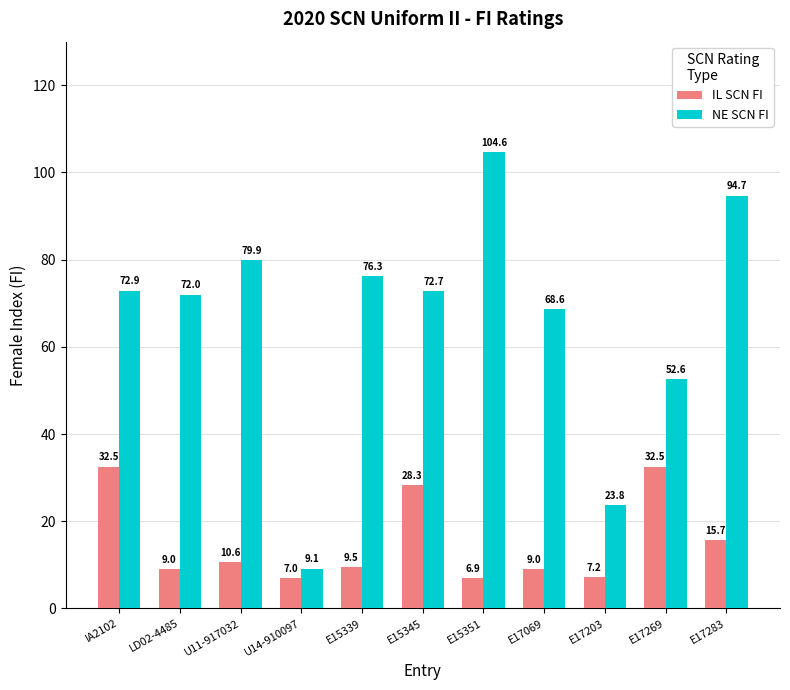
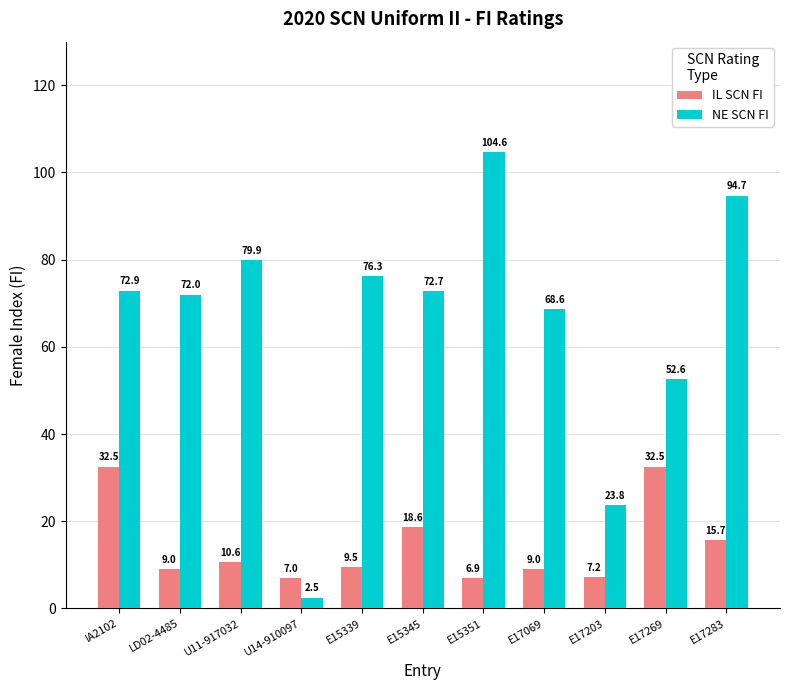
  {
    "IL SCN FI": {
      "IA2102": 32.5,
      "LD02-4485": 9.0,
      "U11-917032": 10.6,
      "U14-910097": 7.0,
      "E15339": 9.5,
-     "E15345": 28.3,
+     "E15345": 18.6,
      "E15351": 6.9,
      "E17069": 9.0,
      "E17203": 7.2,
      "E17269": 32.5,
      "E17283": 15.7
    },
    "NE SCN FI": {
      "IA2102": 72.9,
      "LD02-4485": 72.0,
      "U11-917032": 79.9,
-     "U14-910097": 9.1,
+     "U14-910097": 2.5,
      "E15339": 76.3,
      "E15345": 72.7,
      "E15351": 104.6,
      "E17069": 68.6,
      "E17203": 23.8,
      "E17269": 52.6,
      "E17283": 94.7
    }
  }
